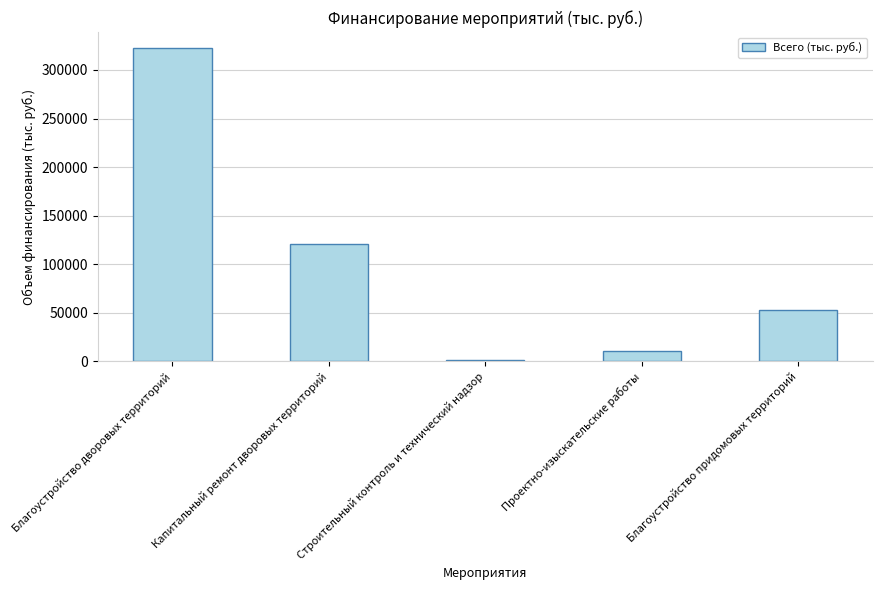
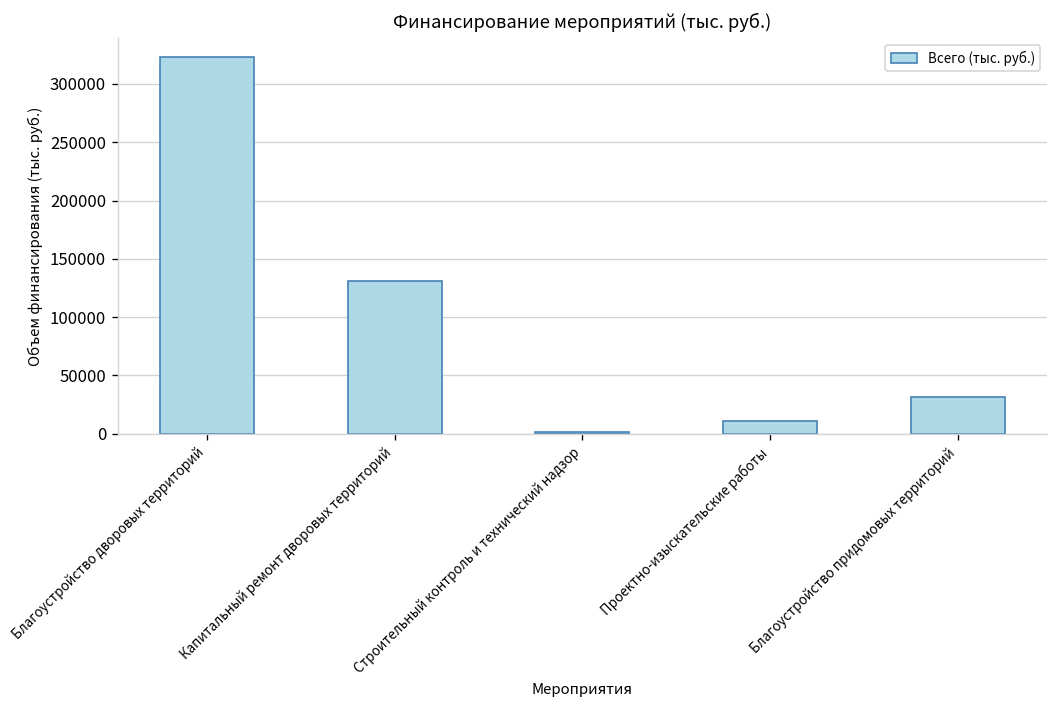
  {
    "Благоустройство дворовых территорий": 320000,
-   "Капитальный ремонт дворовых территорий": 120000,
+   "Капитальный ремонт дворовых территорий": 130000,
    "Проектно-изыскательские работы": 10000,
-   "Благоустройство придомовых территорий": 50000
+   "Благоустройство придомовых территорий": 30000
  }
